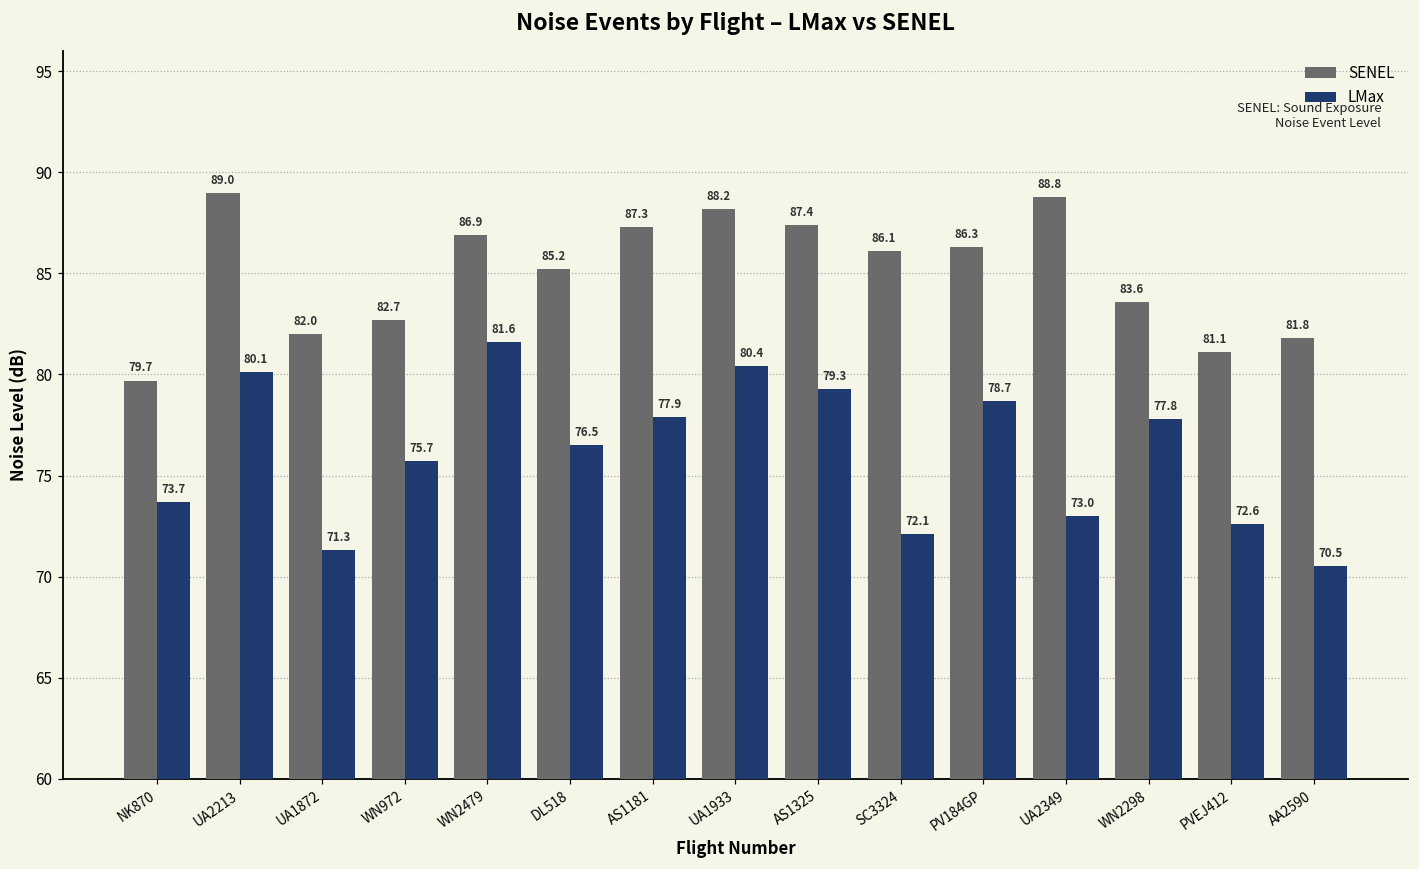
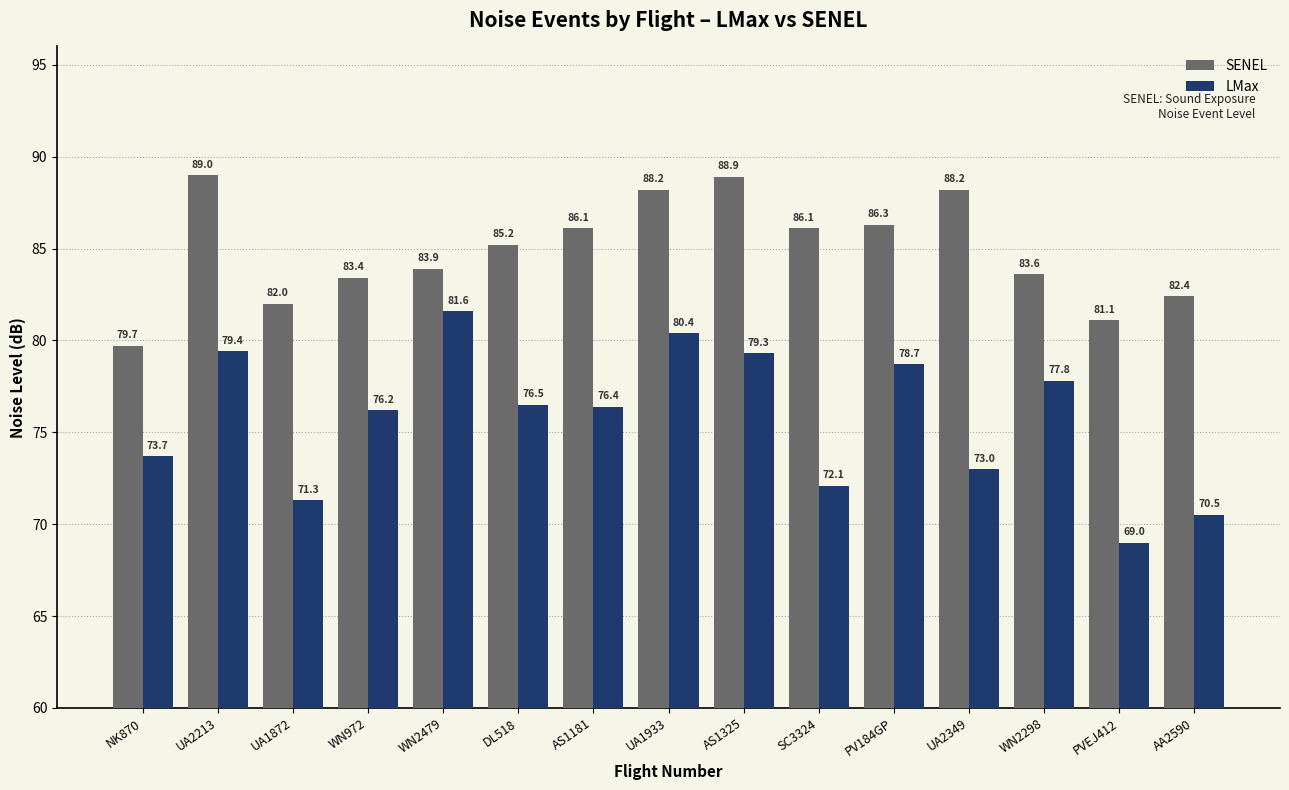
  {
    "SENEL": {
      "NK870": 79.7,
      "UA2213": 89.0,
      "UA1872": 82.0,
-     "WN972": 82.7,
-     "WN2479": 86.9,
+     "WN972": 83.4,
+     "WN2479": 83.9,
      "DL518": 85.2,
-     "AS1181": 87.3,
+     "AS1181": 86.1,
      "UA1933": 88.2,
-     "AS1325": 87.4,
+     "AS1325": 88.9,
      "SC3324": 86.1,
      "PV184GP": 86.3,
-     "UA2349": 88.8,
+     "UA2349": 88.2,
      "WN2298": 83.6,
      "PVEJ412": 81.1,
-     "AA2590": 81.8
+     "AA2590": 82.4
    },
    "LMax": {
      "NK870": 73.7,
-     "UA2213": 80.1,
+     "UA2213": 79.4,
      "UA1872": 71.3,
-     "WN972": 75.7,
+     "WN972": 76.2,
      "WN2479": 81.6,
      "DL518": 76.5,
-     "AS1181": 77.9,
+     "AS1181": 76.4,
      "UA1933": 80.4,
      "AS1325": 79.3,
      "SC3324": 72.1,
      "PV184GP": 78.7,
      "UA2349": 73.0,
      "WN2298": 77.8,
-     "PVEJ412": 72.6,
+     "PVEJ412": 69.0,
      "AA2590": 70.5
    }
  }
